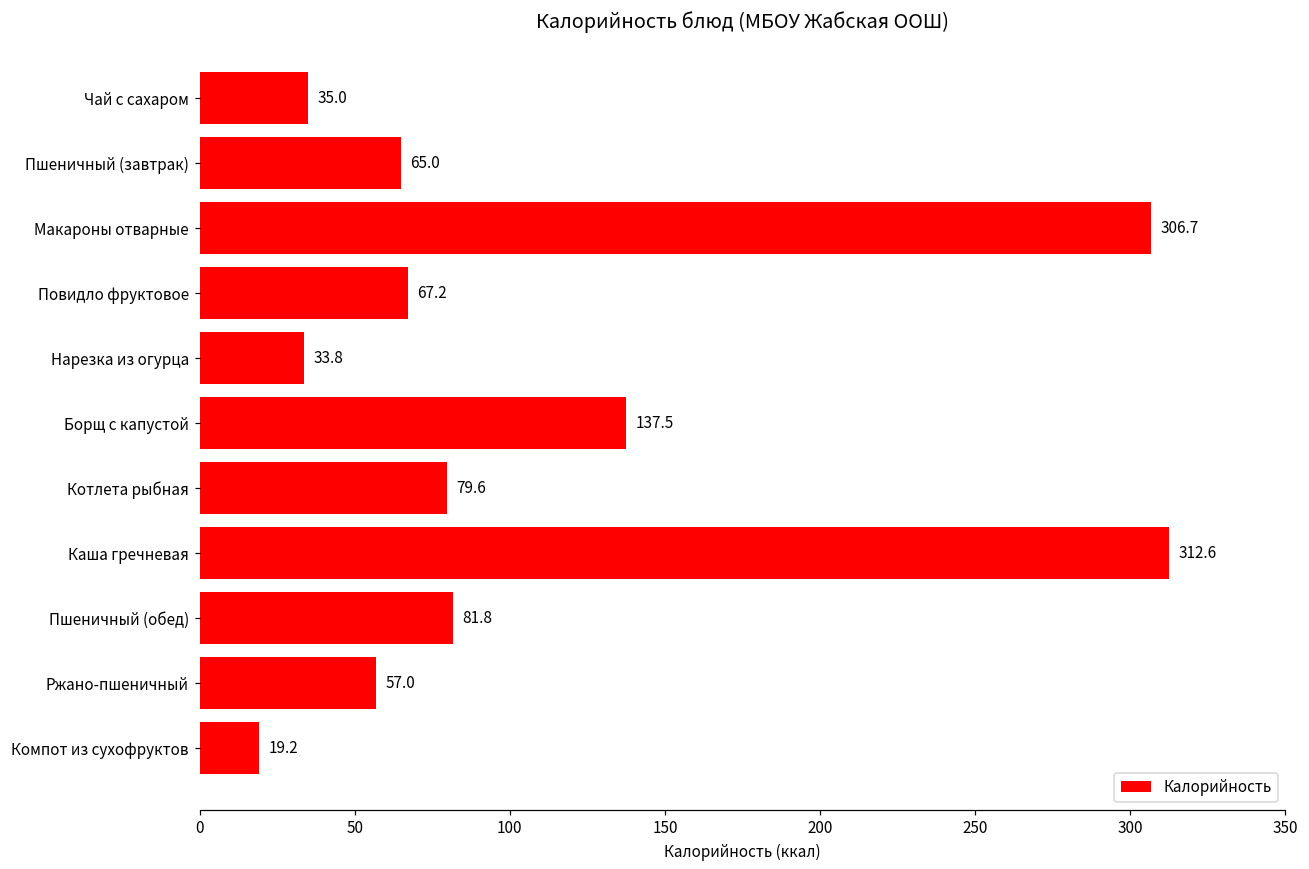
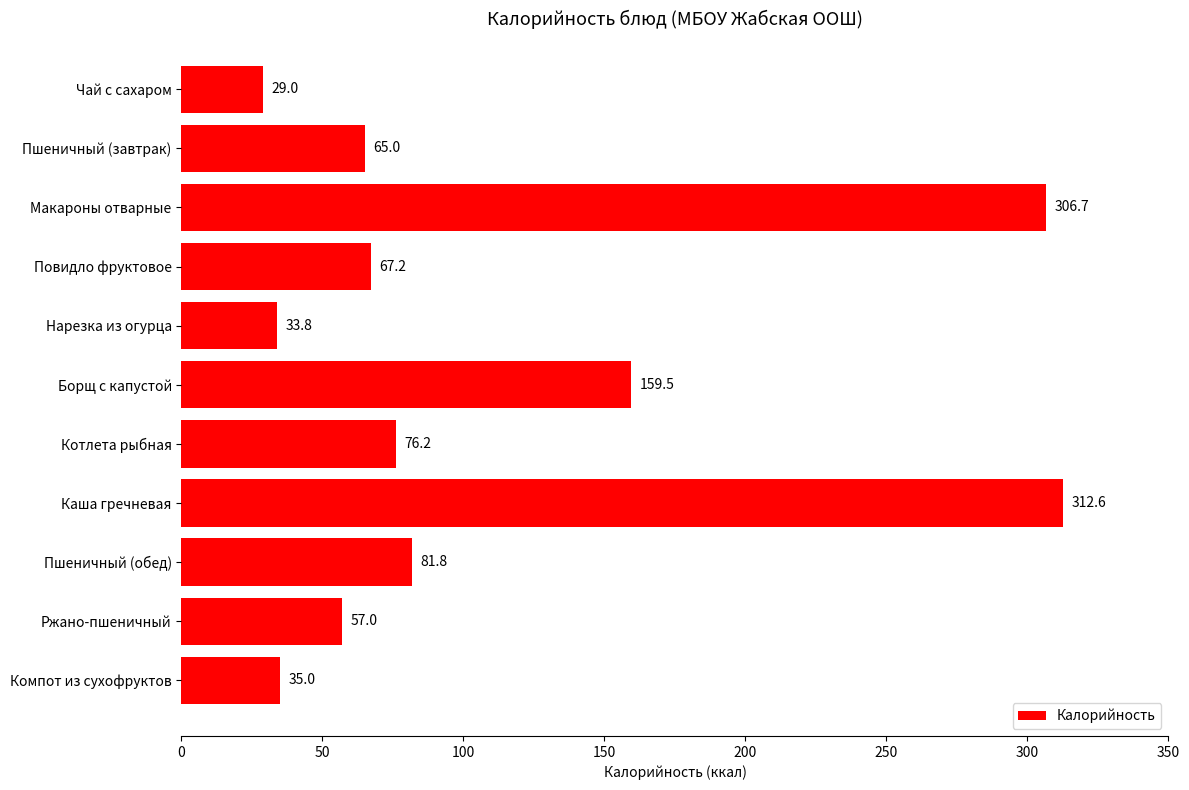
  {
-   "Чай с сахаром": 35.0,
+   "Чай с сахаром": 29.0,
    "Пшеничный (завтрак)": 65.0,
    "Макароны отварные": 306.7,
    "Повидло фруктовое": 67.2,
    "Нарезка из огурца": 33.8,
-   "Борщ с капустой": 137.5,
-   "Котлета рыбная": 79.6,
+   "Борщ с капустой": 159.5,
+   "Котлета рыбная": 76.2,
    "Каша гречневая": 312.6,
    "Пшеничный (обед)": 81.8,
    "Ржано-пшеничный": 57.0,
-   "Компот из сухофруктов": 19.2
+   "Компот из сухофруктов": 35.0
  }
